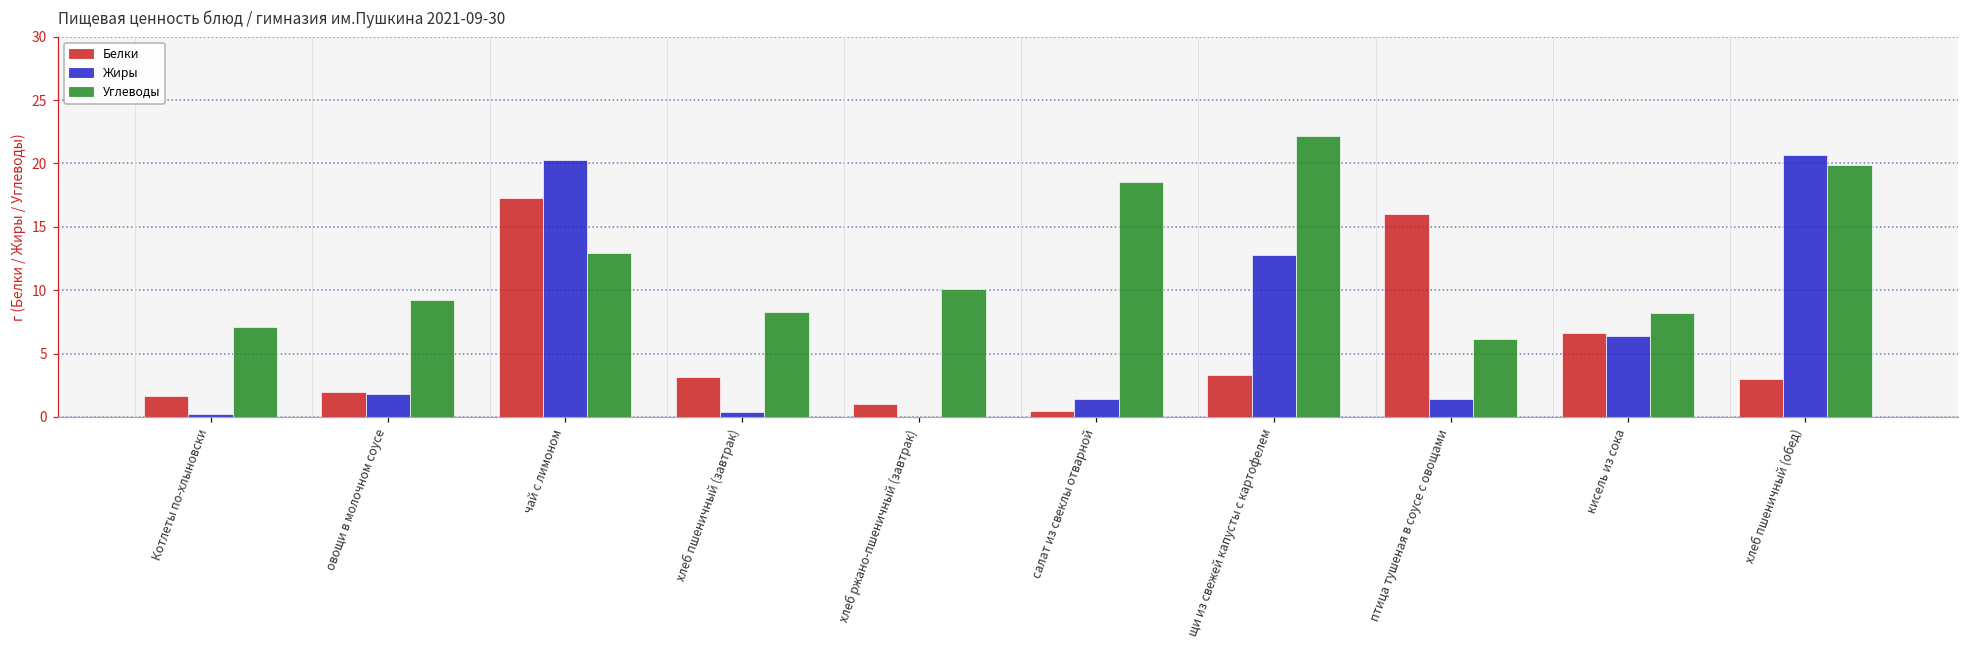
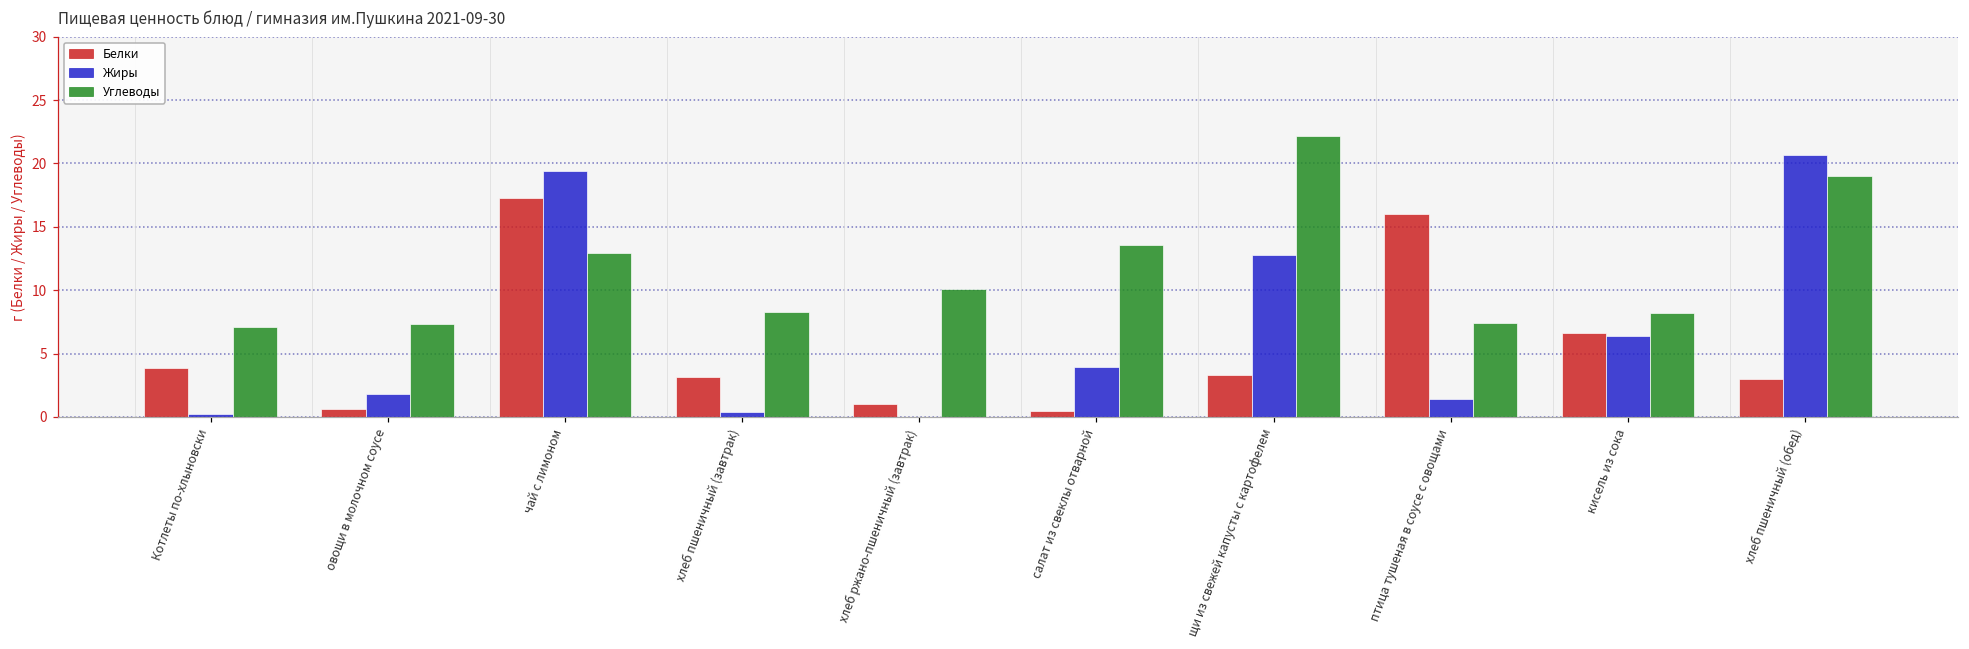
  {
    "Белки": {
-     "Котлеты по-хлыновски": 1.6,
-     "овощи в молочном соусе": 1.9,
+     "Котлеты по-хлыновски": 3.9,
+     "овощи в молочном соусе": 0.6,
      "чай с лимоном": 17.3,
      "хлеб пшеничный (завтрак)": 3.2,
      "хлеб ржано-пшеничный (завтрак)": 1.0,
      "салат из свеклы отварной": 0.4,
      "щи из свежей капусты с картофелем": 3.3,
      "птица тушеная в соусе с овощами": 16.0,
      "кисель из сока": 6.6,
      "хлеб пшеничный (обед)": 3.0
    },
    "Жиры": {
      "овощи в молочном соусе": 1.8,
-     "чай с лимоном": 20.3,
+     "чай с лимоном": 19.4,
      "хлеб пшеничный (завтрак)": 0.4,
      "хлеб ржано-пшеничный (завтрак)": 0.0,
-     "салат из свеклы отварной": 1.4,
+     "салат из свеклы отварной": 3.9,
      "щи из свежей капусты с картофелем": 12.8,
      "птица тушеная в соусе с овощами": 1.5,
      "кисель из сока": 6.4,
      "хлеб пшеничный (обед)": 20.7
    },
    "Углеводы": {
      "Котлеты по-хлыновски": 7.1,
-     "овощи в молочном соусе": 9.2,
+     "овощи в молочном соусе": 7.3,
      "чай с лимоном": 12.9,
      "хлеб пшеничный (завтрак)": 8.2,
      "хлеб ржано-пшеничный (завтрак)": 10.1,
-     "салат из свеклы отварной": 18.5,
+     "салат из свеклы отварной": 13.6,
      "щи из свежей капусты с картофелем": 22.2,
-     "птица тушеная в соусе с овощами": 6.2,
+     "птица тушеная в соусе с овощами": 7.4,
      "кисель из сока": 8.2,
-     "хлеб пшеничный (обед)": 19.9
+     "хлеб пшеничный (обед)": 19.0
    }
  }
